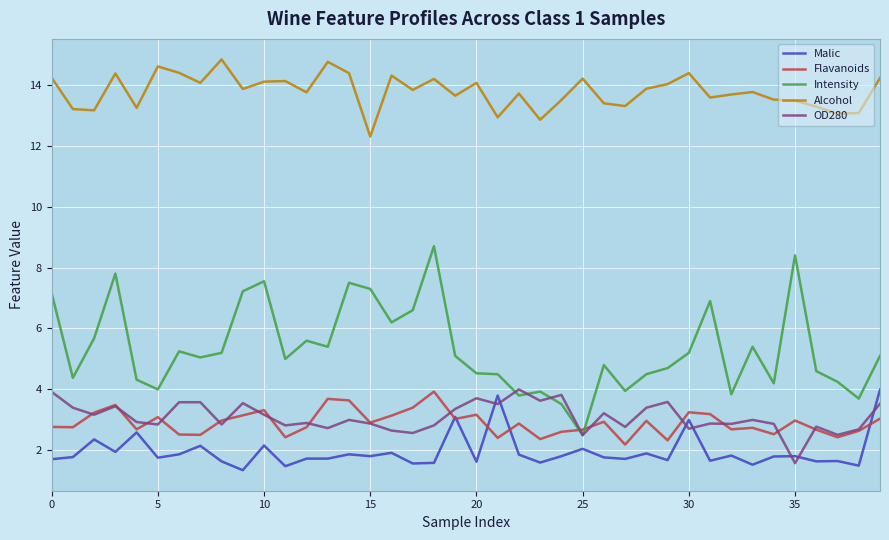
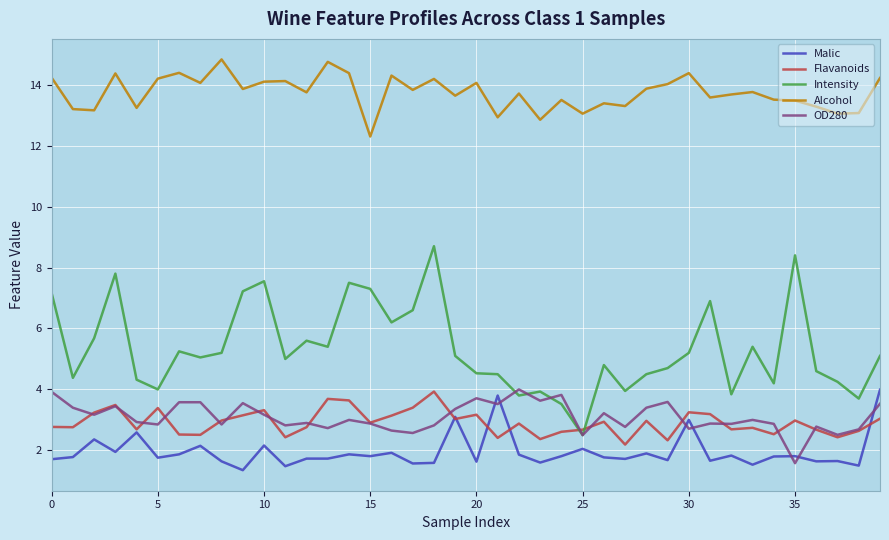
  {
    "Malic": {
      "0": 1.7,
      "5": 1.8,
      "10": 2.2,
      "15": 1.8,
      "20": 1.6,
      "25": 2.1,
      "30": 3.0,
      "35": 1.8
    },
    "Flavanoids": {
      "0": 2.8,
-     "5": 3.1,
+     "5": 3.4,
      "10": 3.3,
      "20": 3.2,
      "25": 2.7,
      "30": 3.3,
      "35": 3.0
    },
    "Intensity": {
      "0": 7.2,
      "5": 4.0,
      "10": 7.6,
      "15": 7.3,
      "20": 4.5,
      "30": 5.2,
      "35": 8.4
    },
    "Alcohol": {
      "0": 14.2,
-     "5": 14.6,
+     "5": 14.2,
      "10": 14.1,
      "15": 12.3,
      "20": 14.1,
-     "25": 14.2,
+     "25": 13.1,
      "30": 14.4
    },
    "OD280": {
      "0": 3.9,
      "5": 2.9,
      "10": 3.2,
      "20": 3.7,
      "30": 2.7,
      "35": 1.6
    }
  }
